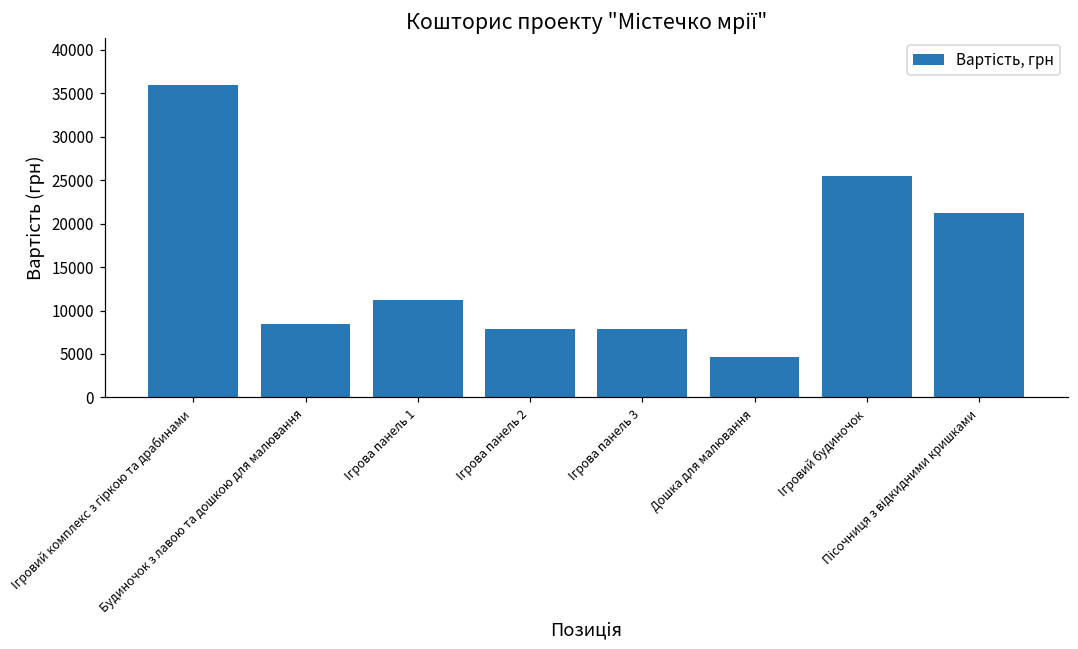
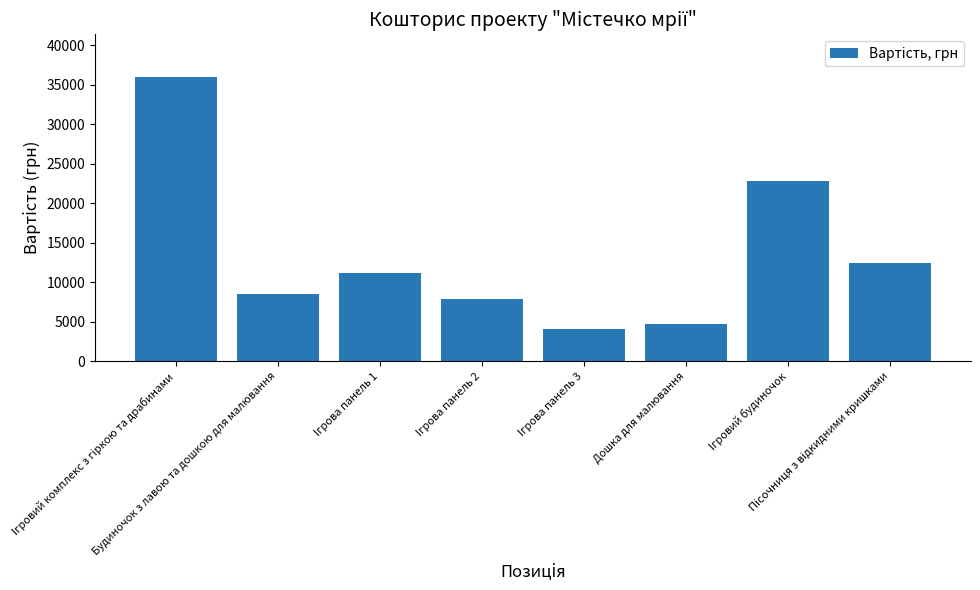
  {
    "Ігровий комплекс з гіркою та драбинами": 36000,
    "Будиночок з лавою та дошкою для малювання": 8000,
    "Ігрова панель 1": 11000,
    "Ігрова панель 2": 8000,
-   "Ігрова панель 3": 8000,
+   "Ігрова панель 3": 4000,
    "Дошка для малювання": 5000,
-   "Ігровий будиночок": 25000,
-   "Пісочниця з відкидними кришками": 21000
+   "Ігровий будиночок": 23000,
+   "Пісочниця з відкидними кришками": 12000
  }
